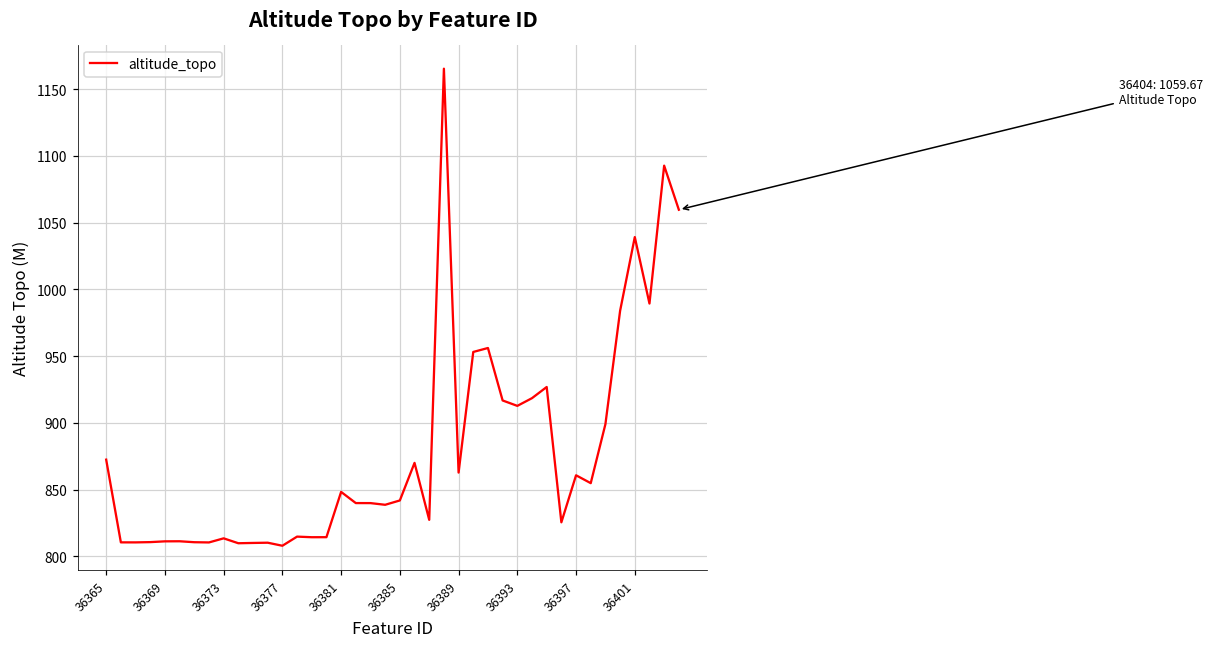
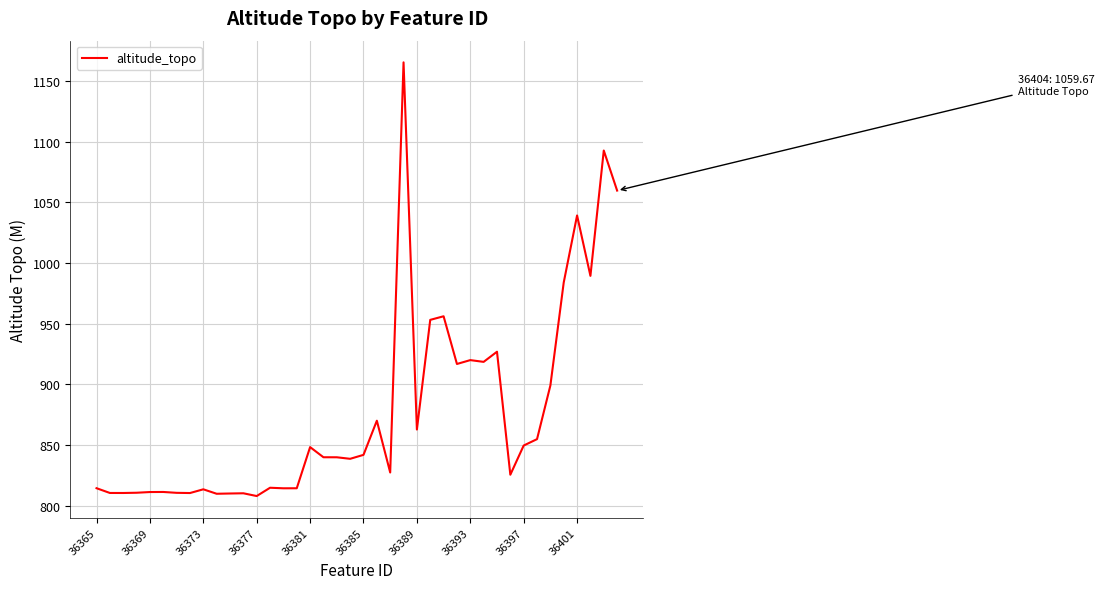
  {
-   "36365": 872,
+   "36365": 814,
    "36369": 811,
    "36373": 813,
    "36377": 808,
    "36381": 848,
    "36385": 842,
    "36389": 863,
-   "36393": 913,
-   "36397": 861,
+   "36393": 920,
+   "36397": 850,
    "36401": 1039
  }
